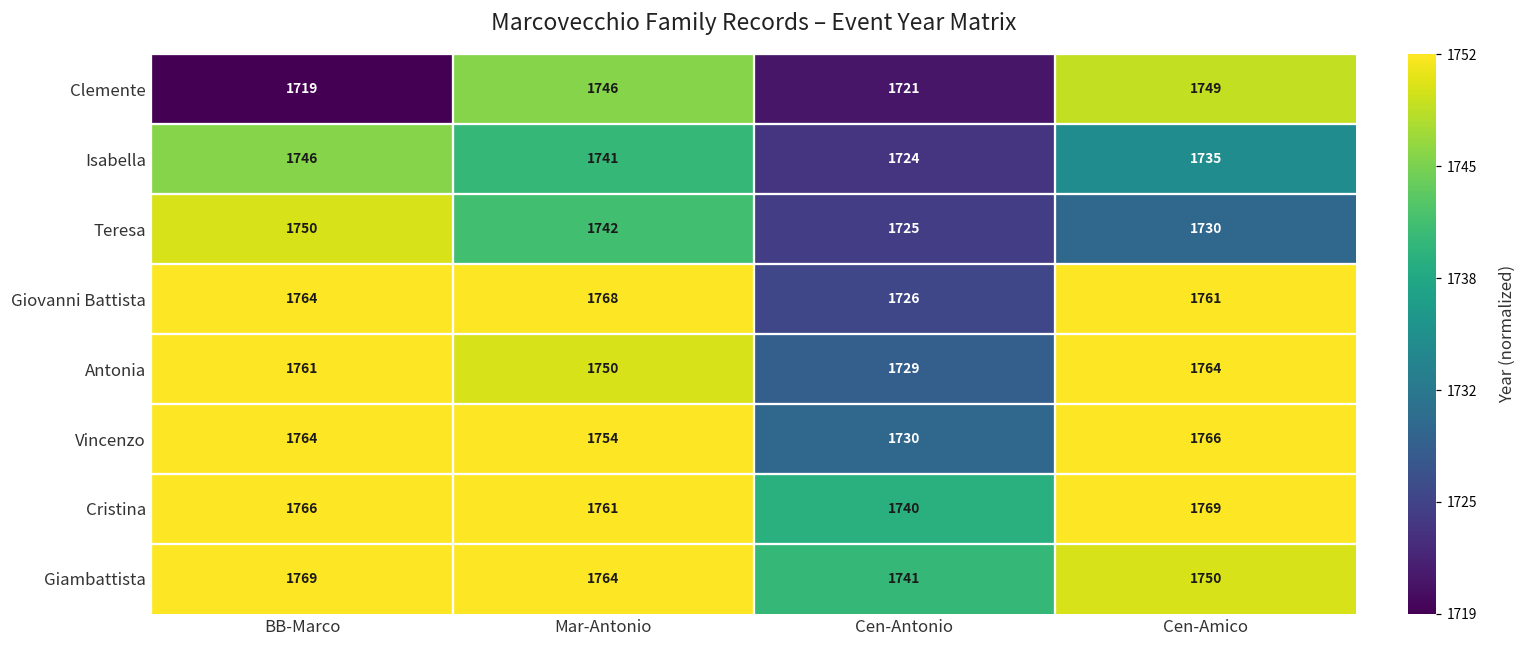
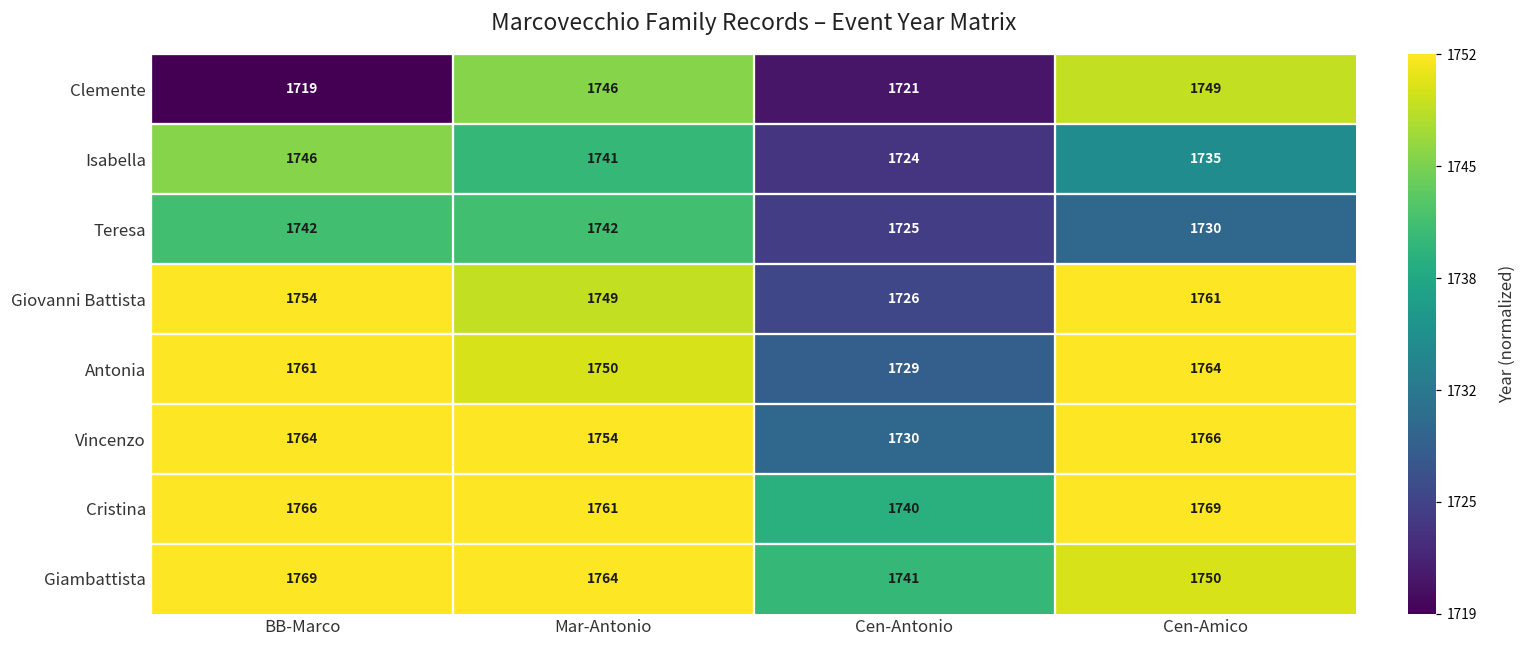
  {
    "Clemente": {
      "BB-Marco": 1719,
      "Mar-Antonio": 1746,
      "Cen-Antonio": 1721,
      "Cen-Amico": 1749
    },
    "Isabella": {
      "BB-Marco": 1746,
      "Mar-Antonio": 1741,
      "Cen-Antonio": 1724,
      "Cen-Amico": 1735
    },
    "Teresa": {
-     "BB-Marco": 1750,
+     "BB-Marco": 1742,
      "Mar-Antonio": 1742,
      "Cen-Antonio": 1725,
      "Cen-Amico": 1730
    },
    "Giovanni Battista": {
-     "BB-Marco": 1764,
-     "Mar-Antonio": 1768,
+     "BB-Marco": 1754,
+     "Mar-Antonio": 1749,
      "Cen-Antonio": 1726,
      "Cen-Amico": 1761
    },
    "Antonia": {
      "BB-Marco": 1761,
      "Mar-Antonio": 1750,
      "Cen-Antonio": 1729,
      "Cen-Amico": 1764
    },
    "Vincenzo": {
      "BB-Marco": 1764,
      "Mar-Antonio": 1754,
      "Cen-Antonio": 1730,
      "Cen-Amico": 1766
    },
    "Cristina": {
      "BB-Marco": 1766,
      "Mar-Antonio": 1761,
      "Cen-Antonio": 1740,
      "Cen-Amico": 1769
    },
    "Giambattista": {
      "BB-Marco": 1769,
      "Mar-Antonio": 1764,
      "Cen-Antonio": 1741,
      "Cen-Amico": 1750
    }
  }
